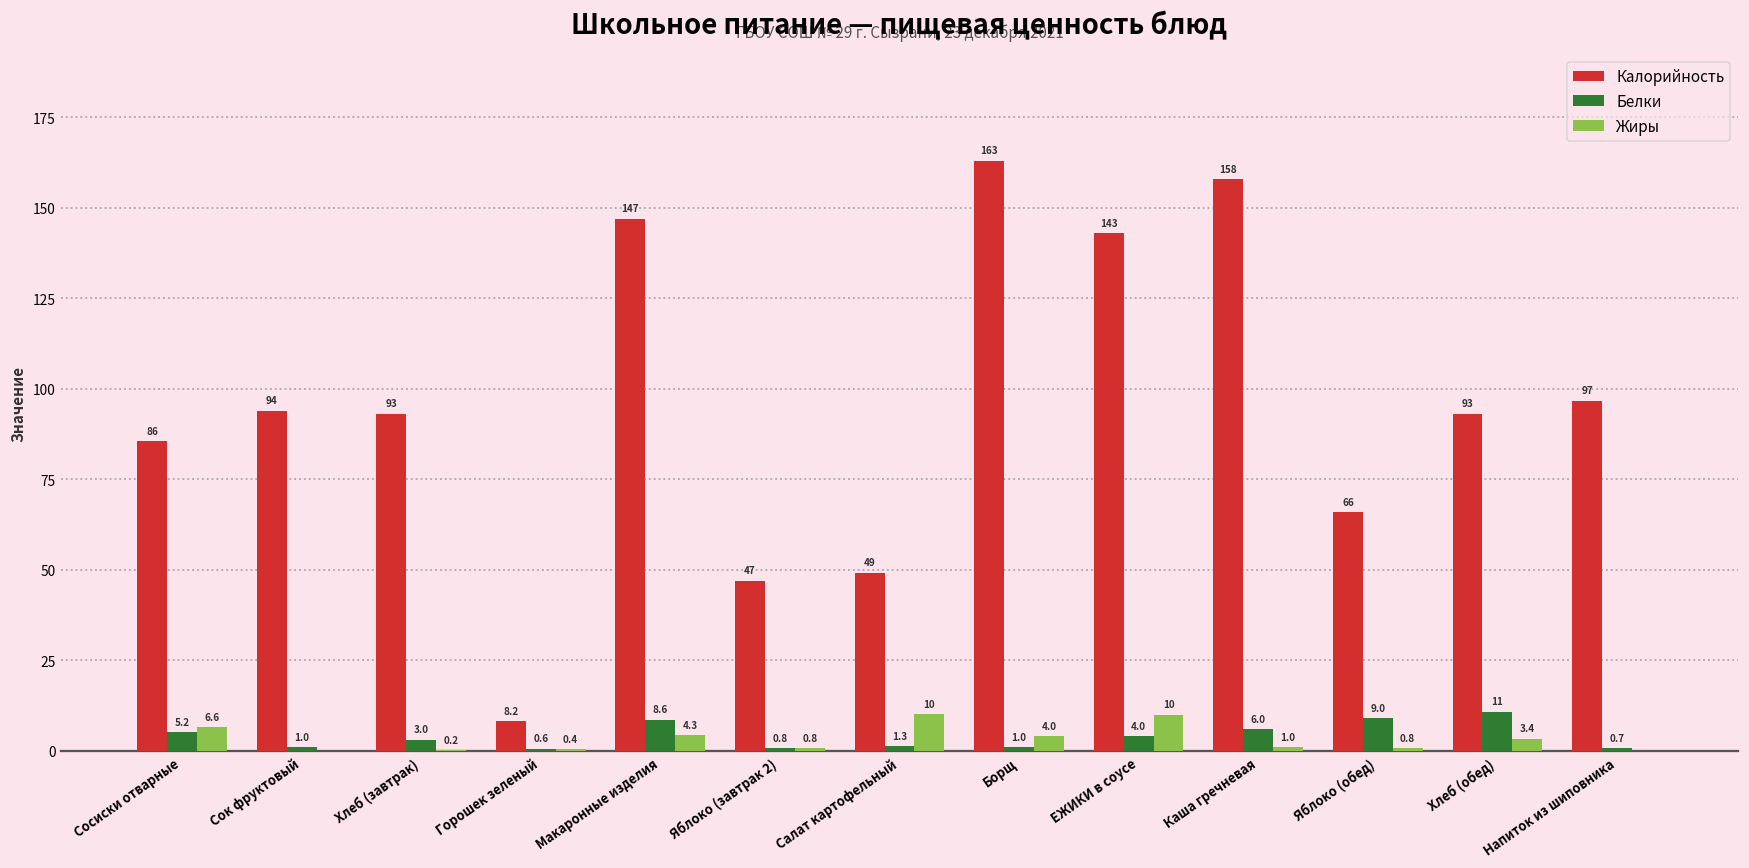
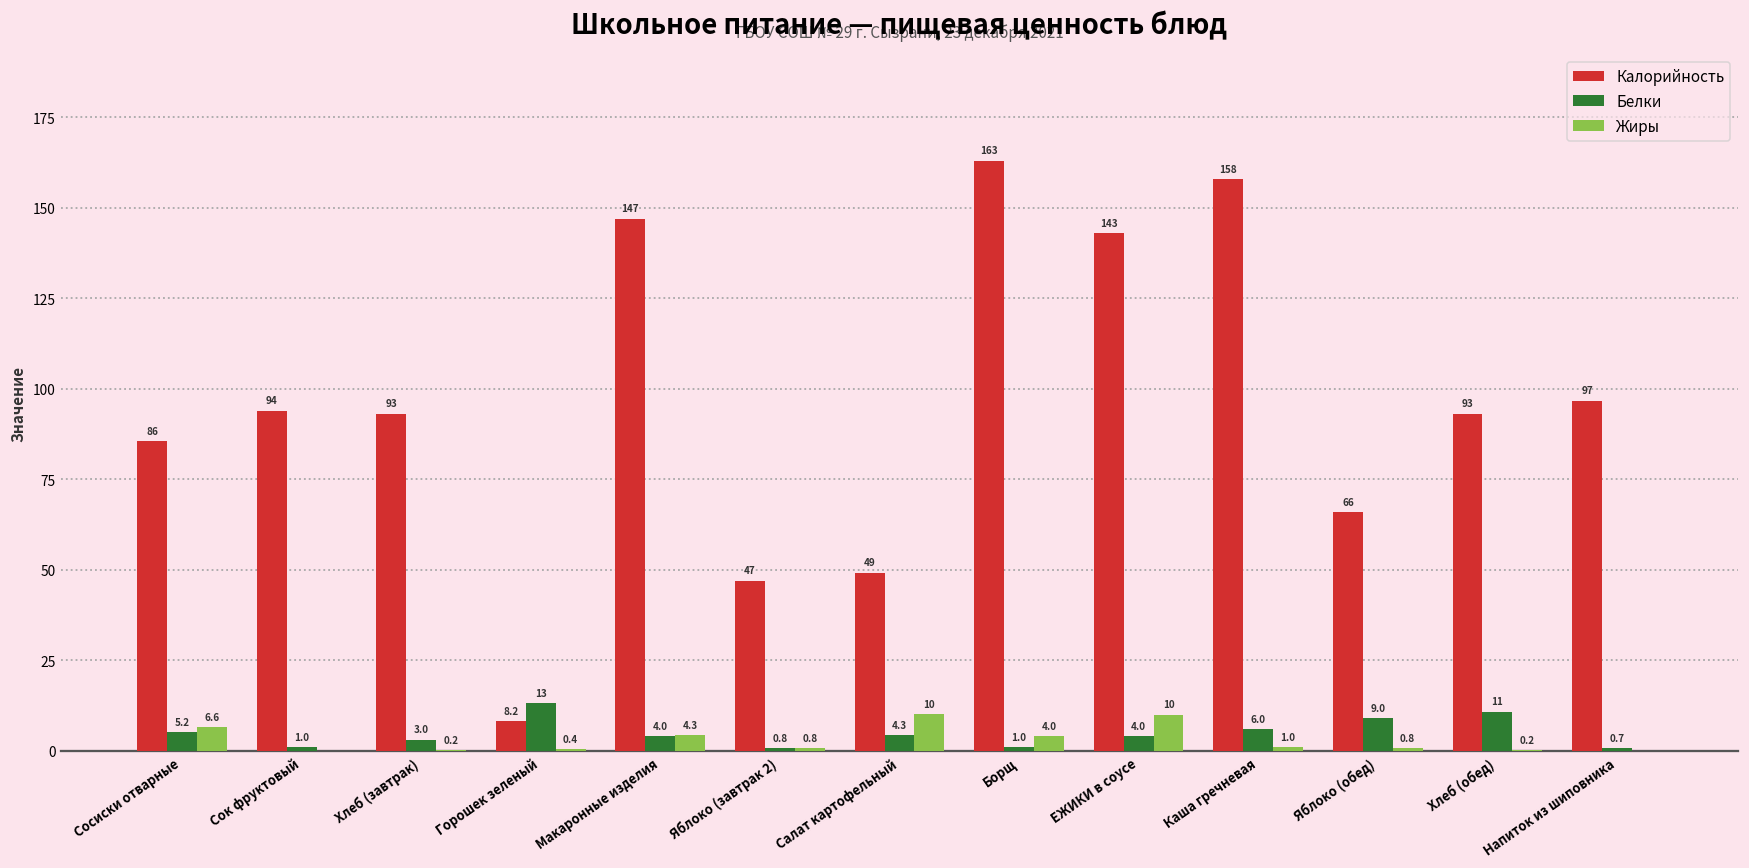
  {
    "Калорийность": {
      "Сосиски отварные": 86,
      "Сок фруктовый": 94,
      "Хлеб (завтрак)": 93,
      "Горошек зеленый": 8.2,
      "Макаронные изделия": 147,
      "Яблоко (завтрак 2)": 47,
      "Салат картофельный": 49,
      "Борщ": 163,
      "ЕЖИКИ в соусе": 143,
      "Каша гречневая": 158,
      "Яблоко (обед)": 66,
      "Хлеб (обед)": 93,
      "Напиток из шиповника": 97
    },
    "Белки": {
      "Сосиски отварные": 5.2,
      "Сок фруктовый": 1.0,
      "Хлеб (завтрак)": 3.0,
-     "Горошек зеленый": 0.6,
-     "Макаронные изделия": 8.6,
+     "Горошек зеленый": 13,
+     "Макаронные изделия": 4.0,
      "Яблоко (завтрак 2)": 0.8,
-     "Салат картофельный": 1.3,
+     "Салат картофельный": 4.3,
      "Борщ": 1.0,
      "ЕЖИКИ в соусе": 4.0,
      "Каша гречневая": 6.0,
      "Яблоко (обед)": 9.0,
      "Хлеб (обед)": 11,
      "Напиток из шиповника": 0.7
    },
    "Жиры": {
      "Сосиски отварные": 6.6,
      "Хлеб (завтрак)": 0.2,
      "Горошек зеленый": 0.4,
      "Макаронные изделия": 4.3,
      "Яблоко (завтрак 2)": 0.8,
      "Салат картофельный": 10,
      "Борщ": 4.0,
      "ЕЖИКИ в соусе": 10,
      "Каша гречневая": 1.0,
      "Яблоко (обед)": 0.8,
-     "Хлеб (обед)": 3.4
+     "Хлеб (обед)": 0.2
    }
  }
